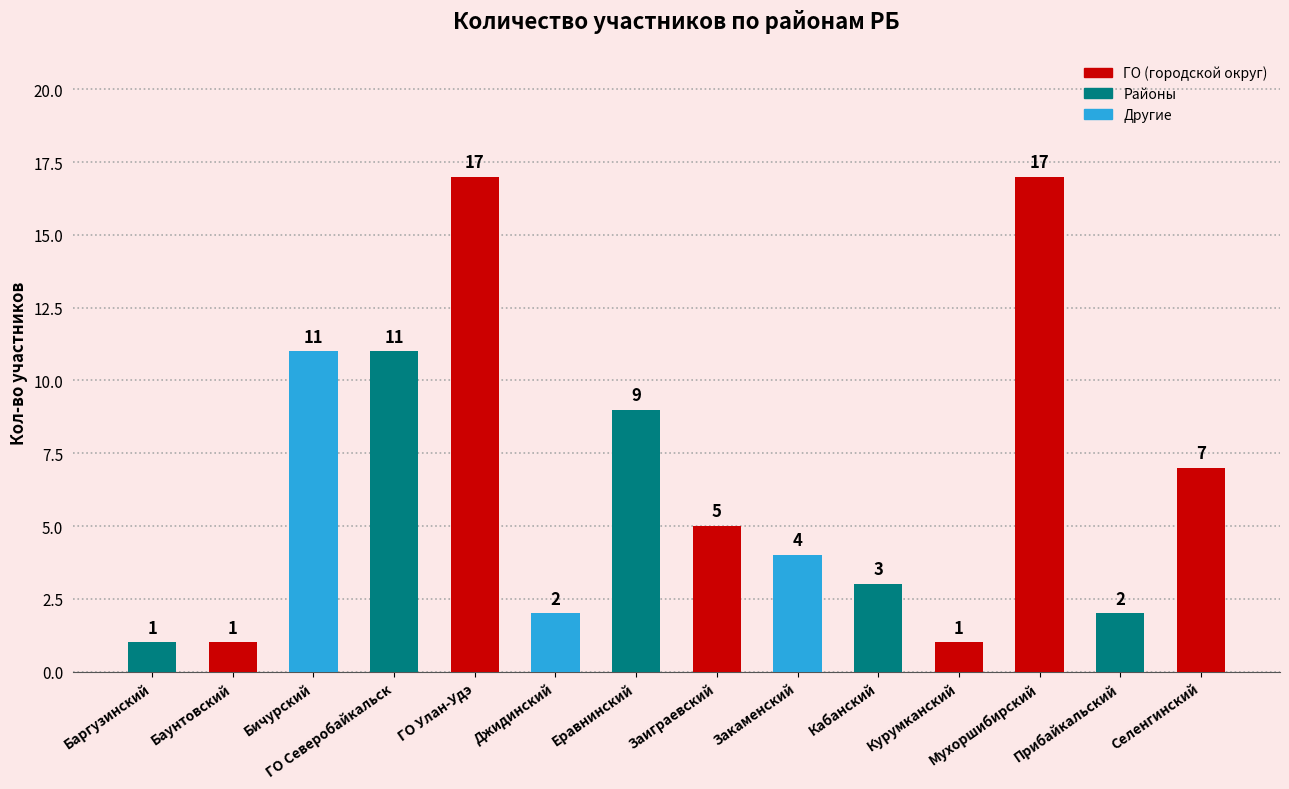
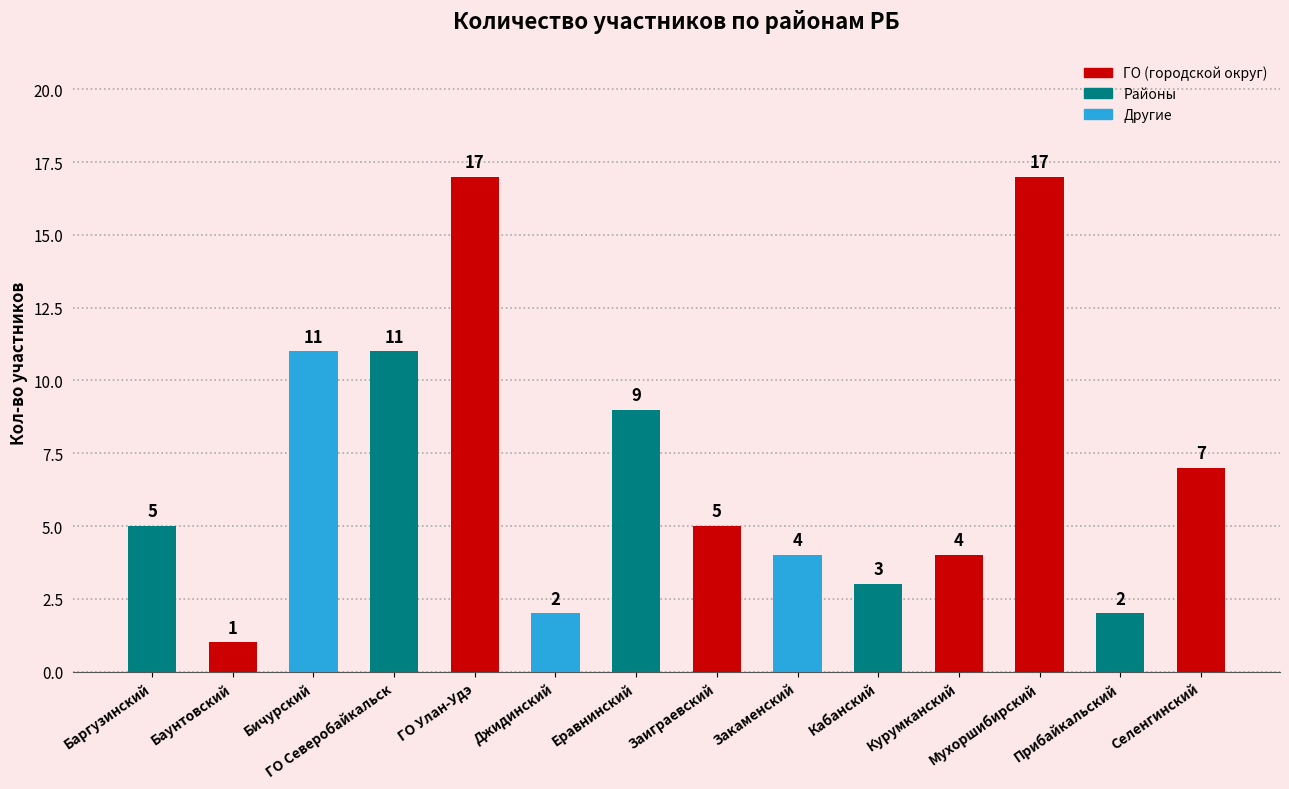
  {
-   "Баргузинский": 1,
+   "Баргузинский": 5,
    "Баунтовский": 1,
    "Бичурский": 11,
    "ГО Северобайкальск": 11,
    "ГО Улан-Удэ": 17,
    "Джидинский": 2,
    "Еравнинский": 9,
    "Заиграевский": 5,
    "Закаменский": 4,
    "Кабанский": 3,
-   "Курумканский": 1,
+   "Курумканский": 4,
    "Мухоршибирский": 17,
    "Прибайкальский": 2,
    "Селенгинский": 7
  }
